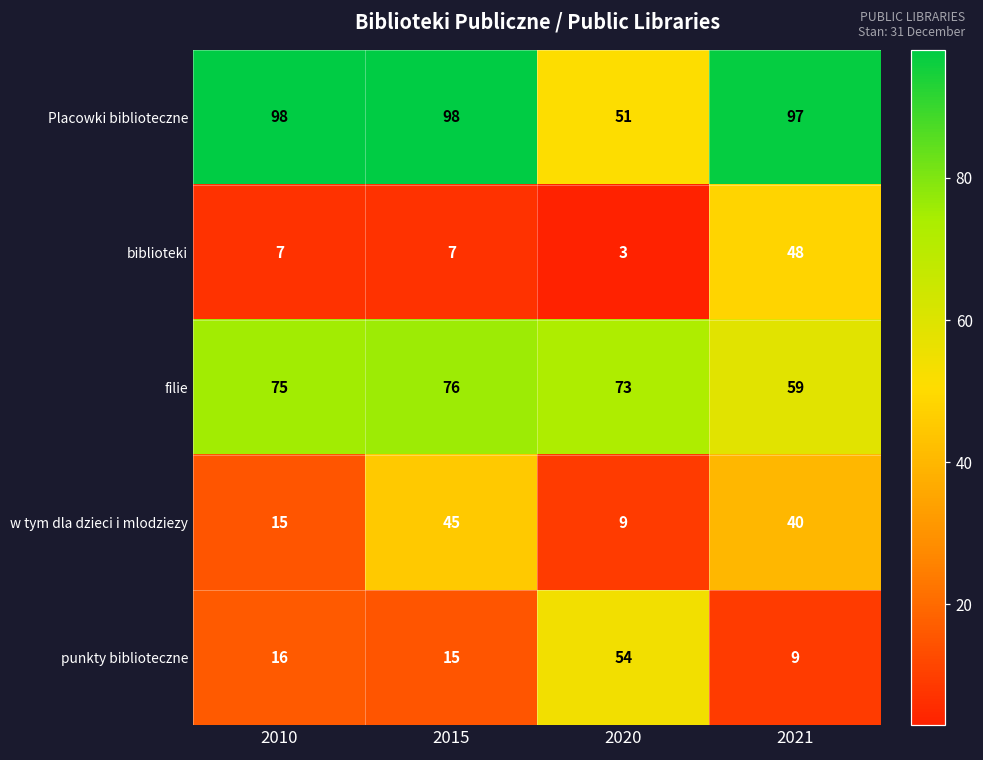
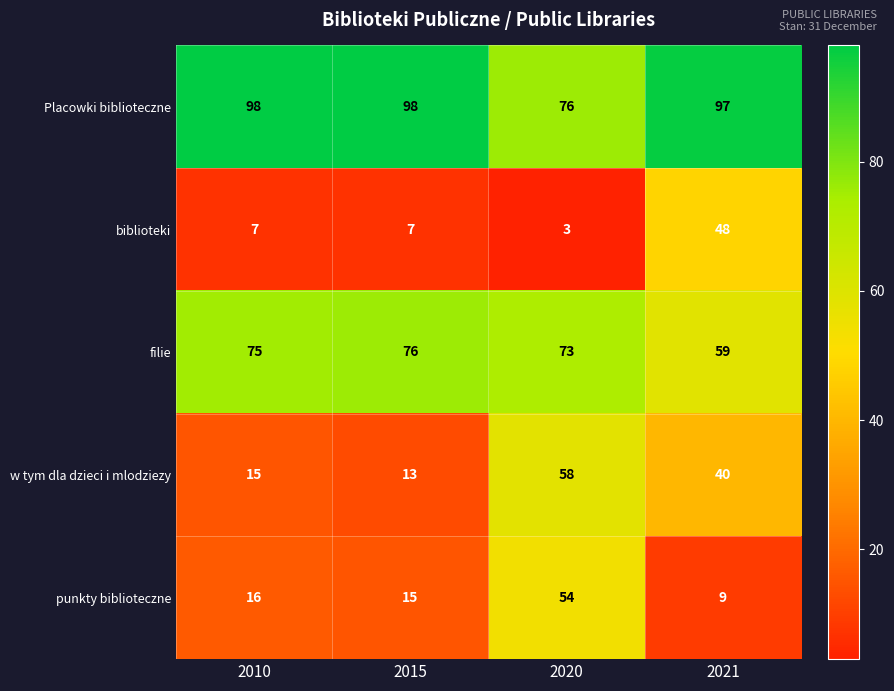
  {
    "Placowki biblioteczne": {
      "2010": 98,
      "2015": 98,
-     "2020": 51,
+     "2020": 76,
      "2021": 97
    },
    "biblioteki": {
      "2010": 7,
      "2015": 7,
      "2020": 3,
      "2021": 48
    },
    "filie": {
      "2010": 75,
      "2015": 76,
      "2020": 73,
      "2021": 59
    },
    "w tym dla dzieci i mlodziezy": {
      "2010": 15,
-     "2015": 45,
-     "2020": 9,
+     "2015": 13,
+     "2020": 58,
      "2021": 40
    },
    "punkty biblioteczne": {
      "2010": 16,
      "2015": 15,
      "2020": 54,
      "2021": 9
    }
  }
